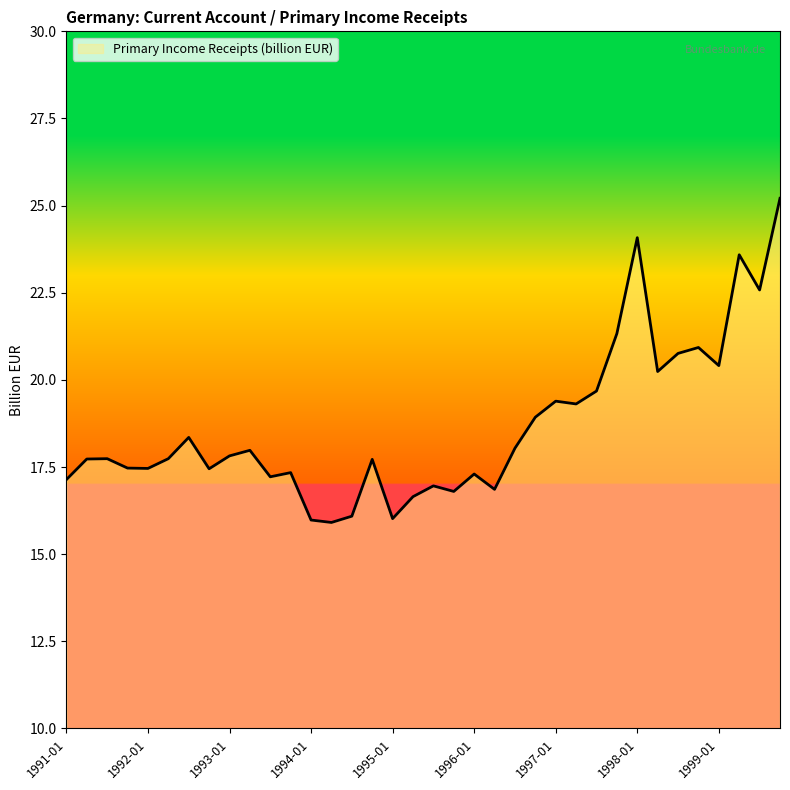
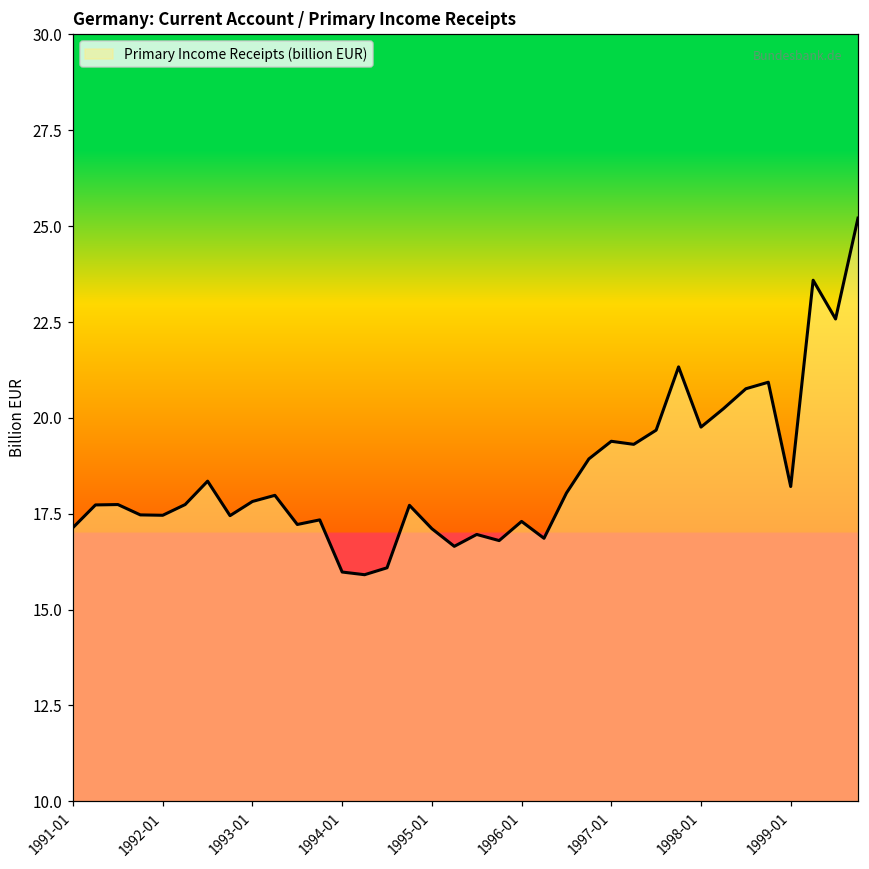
  {
    "1991-01": 17.1,
    "1992-01": 17.5,
    "1993-01": 17.8,
    "1994-01": 16.0,
-   "1995-01": 16.0,
+   "1995-01": 17.1,
    "1996-01": 17.3,
    "1997-01": 19.4,
-   "1998-01": 24.1,
-   "1999-01": 20.4
+   "1998-01": 19.8,
+   "1999-01": 18.2
  }
